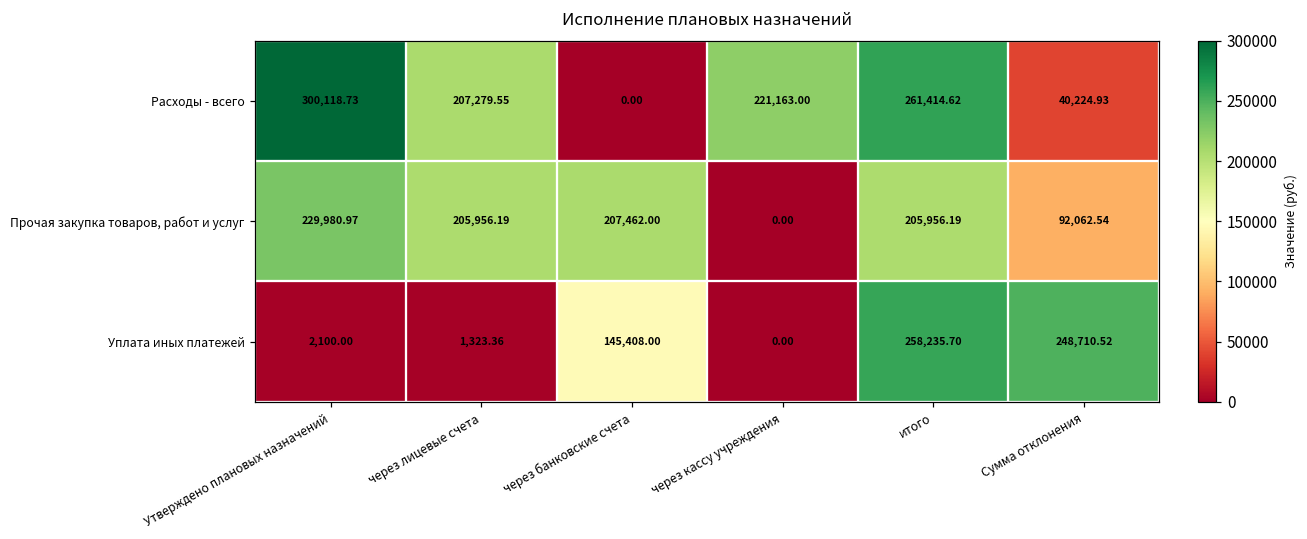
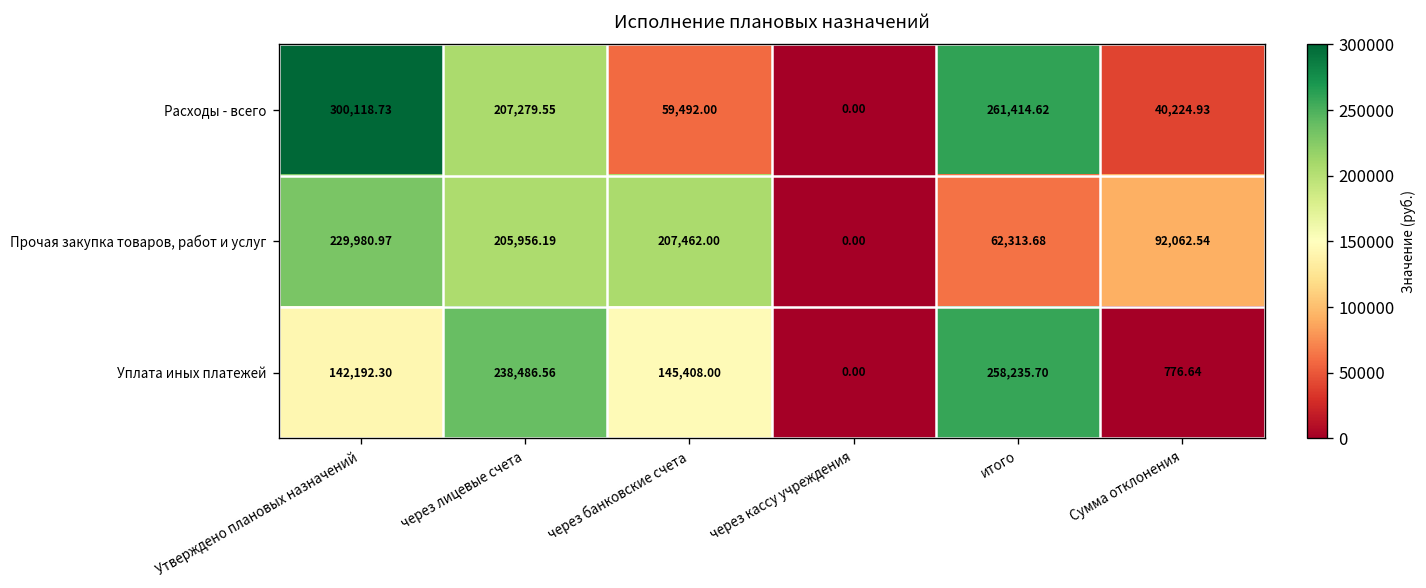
  {
    "Расходы - всего": {
      "Утверждено плановых назначений": "300,118.73",
      "через лицевые счета": "207,279.55",
-     "через банковские счета": "0.00",
-     "через кассу учреждения": "221,163.00",
+     "через банковские счета": "59,492.00",
+     "через кассу учреждения": "0.00",
      "итого": "261,414.62",
      "Сумма отклонения": "40,224.93"
    },
    "Прочая закупка товаров, работ и услуг": {
      "Утверждено плановых назначений": "229,980.97",
      "через лицевые счета": "205,956.19",
      "через банковские счета": "207,462.00",
      "через кассу учреждения": "0.00",
-     "итого": "205,956.19",
+     "итого": "62,313.68",
      "Сумма отклонения": "92,062.54"
    },
    "Уплата иных платежей": {
-     "Утверждено плановых назначений": "2,100.00",
-     "через лицевые счета": "1,323.36",
+     "Утверждено плановых назначений": "142,192.30",
+     "через лицевые счета": "238,486.56",
      "через банковские счета": "145,408.00",
      "через кассу учреждения": "0.00",
      "итого": "258,235.70",
-     "Сумма отклонения": "248,710.52"
+     "Сумма отклонения": "776.64"
    }
  }
